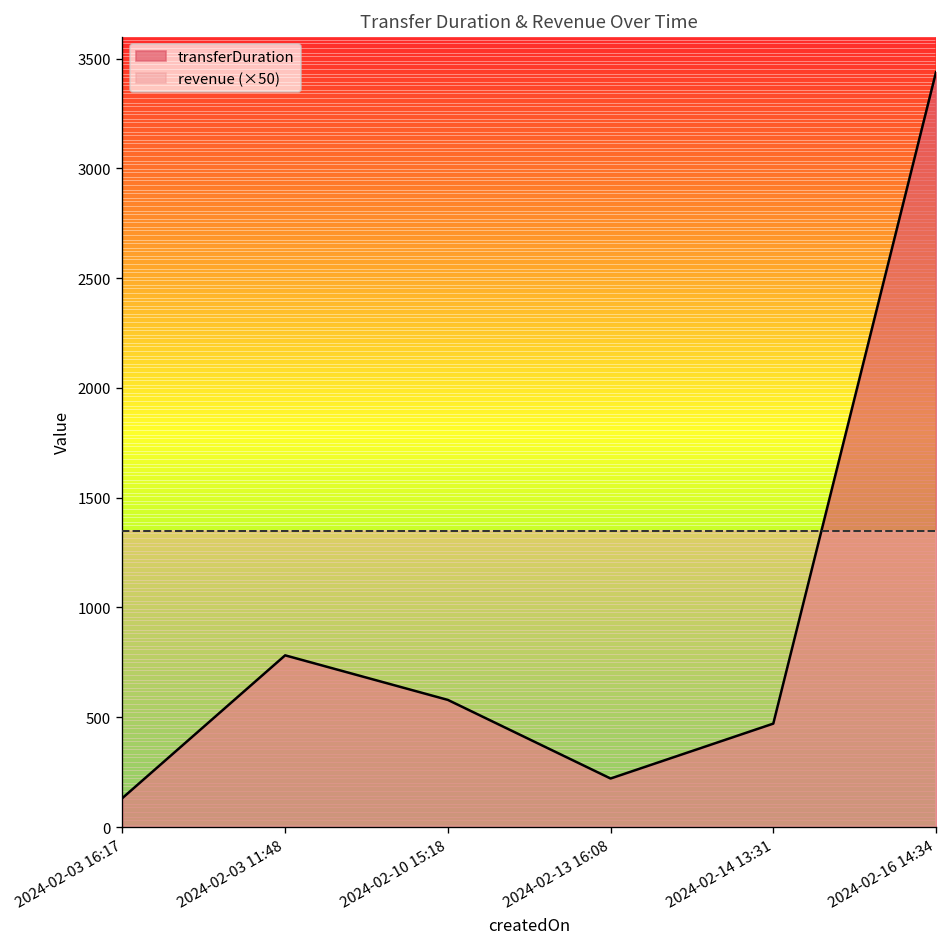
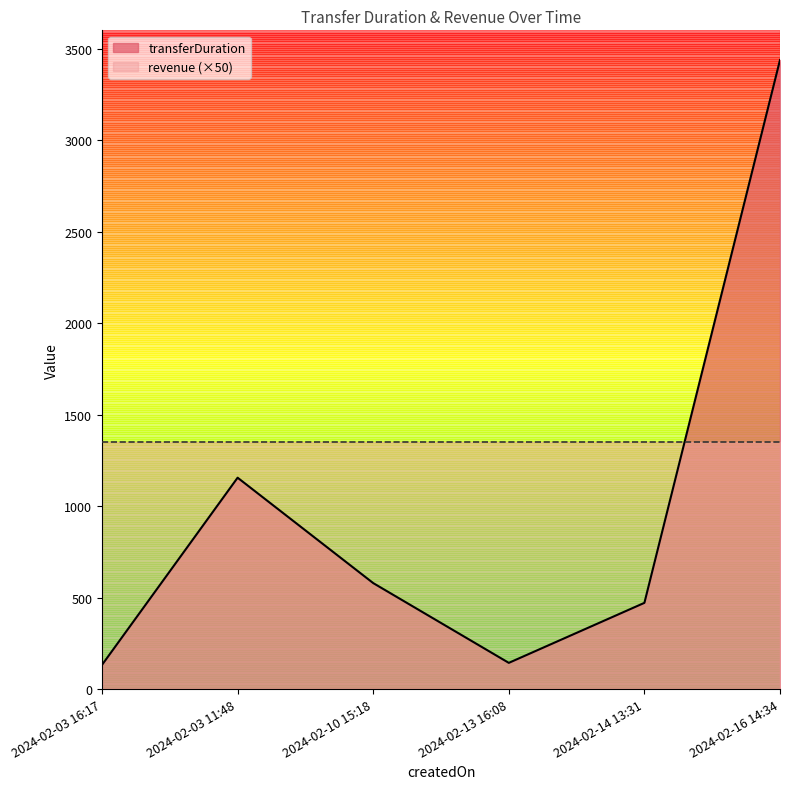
  {
    "transferDuration": {
      "2024-02-03 16:17": 130,
-     "2024-02-03 11:48": 780,
+     "2024-02-03 11:48": 1160,
      "2024-02-10 15:18": 580,
-     "2024-02-13 16:08": 220,
+     "2024-02-13 16:08": 140,
      "2024-02-14 13:31": 470,
      "2024-02-16 14:34": 3440
    },
    "revenue (×50)": {
      "2024-02-03 16:17": 1350,
      "2024-02-03 11:48": 1350,
      "2024-02-10 15:18": 1350,
      "2024-02-13 16:08": 1350,
      "2024-02-14 13:31": 1350,
      "2024-02-16 14:34": 1350
    }
  }
